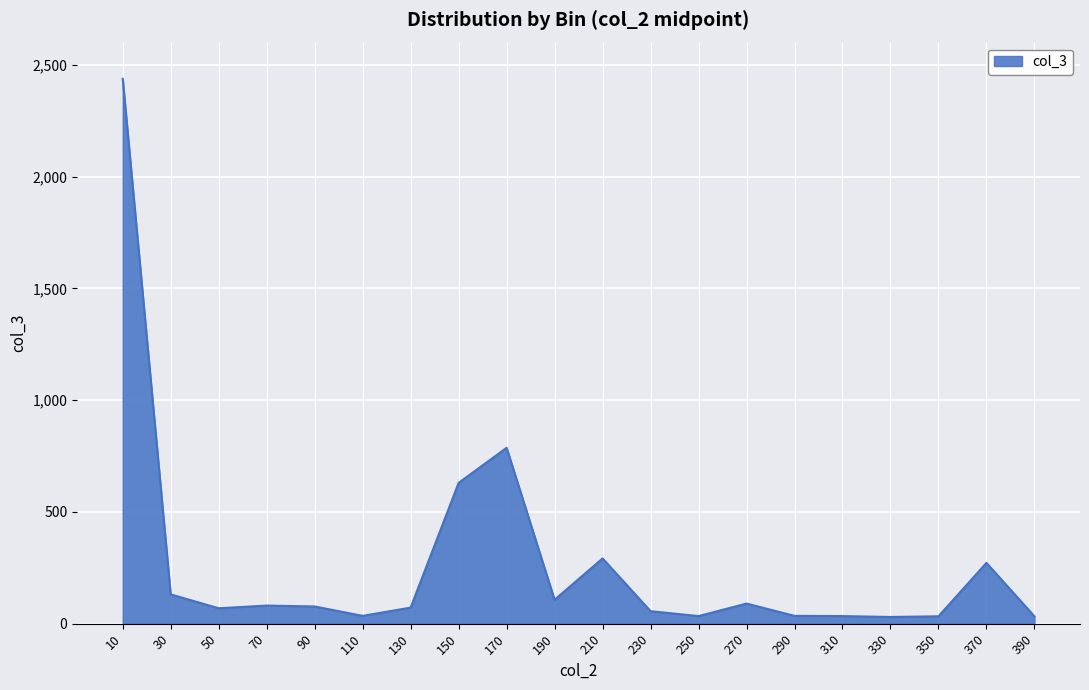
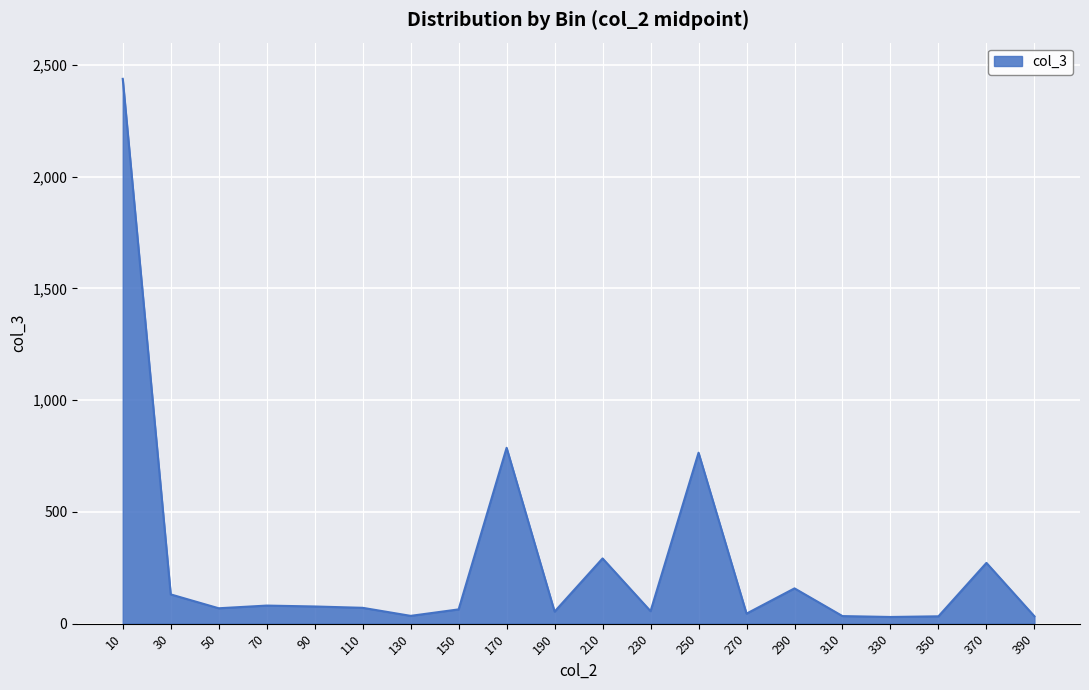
  {
    "10": "2,440",
    "30": "130",
    "50": "70",
    "70": "80",
    "90": "80",
-   "110": "40",
-   "130": "70",
-   "150": "630",
+   "110": "70",
+   "130": "40",
+   "150": "60",
    "170": "790",
-   "190": "110",
+   "190": "50",
    "210": "290",
    "230": "60",
-   "250": "30",
-   "270": "90",
-   "290": "40",
+   "250": "770",
+   "270": "50",
+   "290": "160",
    "310": "30",
    "330": "30",
    "350": "30",
    "370": "270",
    "390": "30"
  }
